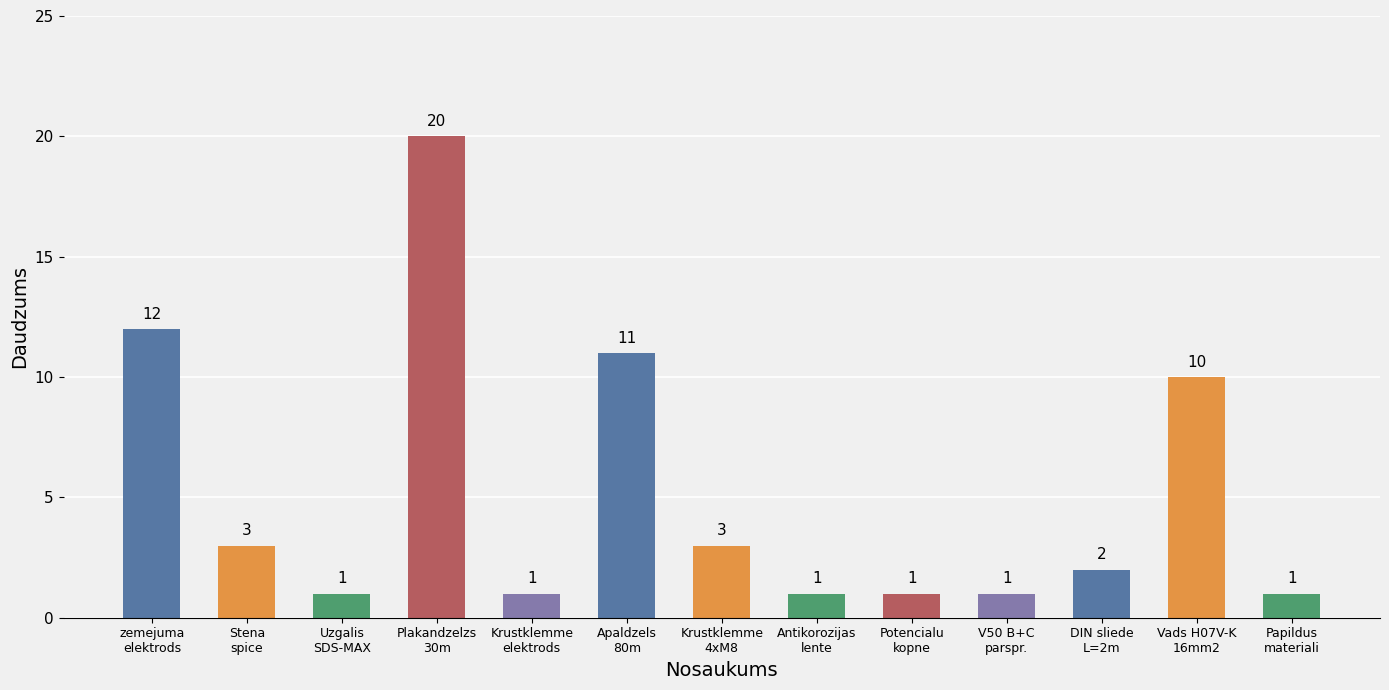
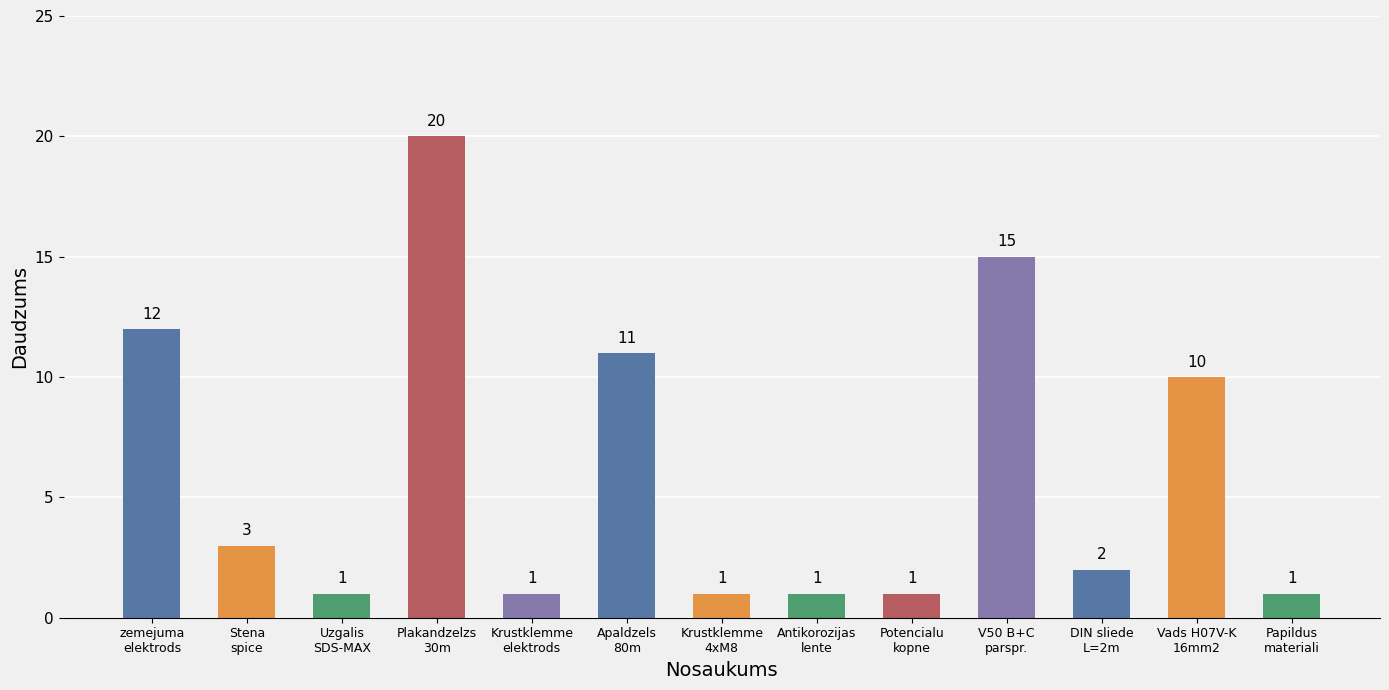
  {
    "zemejuma elektrods": 12,
    "Stena spice": 3,
    "Uzgalis SDS-MAX": 1,
    "Plakandzelzs 30m": 20,
    "Krustklemme elektrods": 1,
    "Apaldzels 80m": 11,
-   "Krustklemme 4xM8": 3,
+   "Krustklemme 4xM8": 1,
    "Antikorozijas lente": 1,
    "Potencialu kopne": 1,
-   "V50 B+C parspr.": 1,
+   "V50 B+C parspr.": 15,
    "DIN sliede L=2m": 2,
    "Vads H07V-K 16mm2": 10,
    "Papildus materiali": 1
  }
